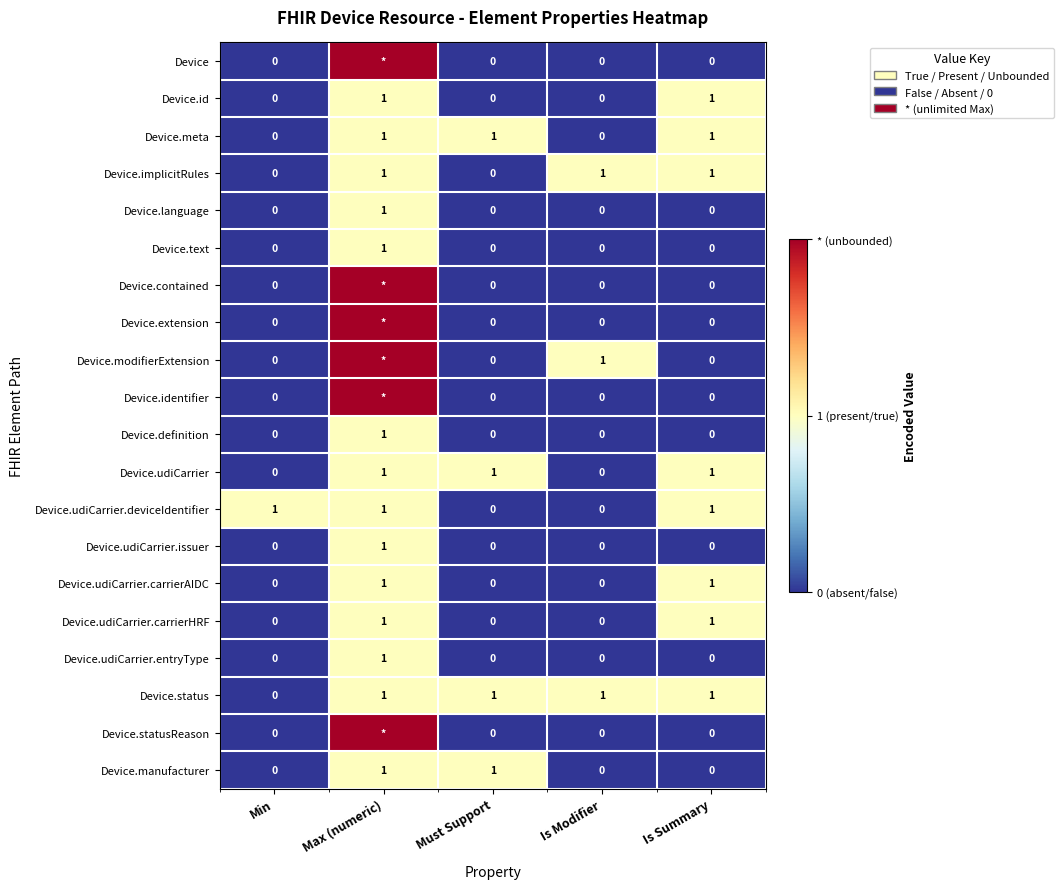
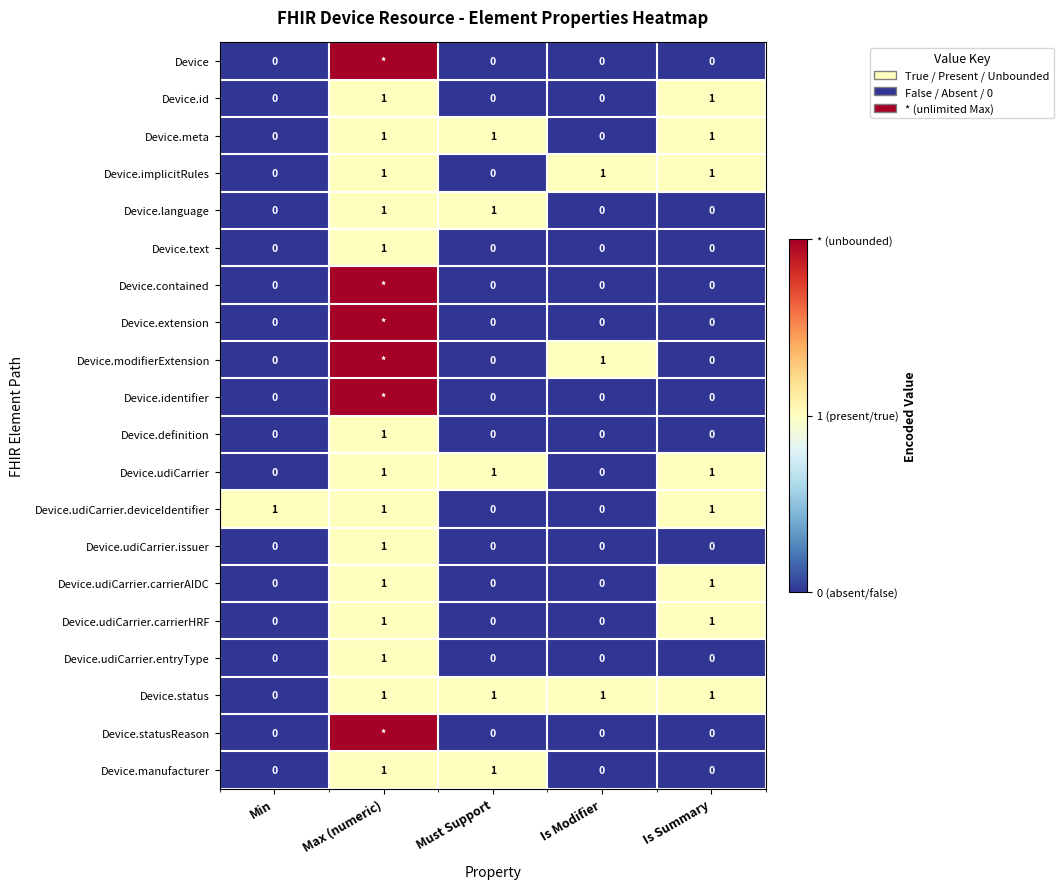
  {
    "Device": {
      "Min": 0,
      "Must Support": 0,
      "Is Modifier": 0,
      "Is Summary": 0
    },
    "Device.id": {
      "Min": 0,
      "Max (numeric)": 1,
      "Must Support": 0,
      "Is Modifier": 0,
      "Is Summary": 1
    },
    "Device.meta": {
      "Min": 0,
      "Max (numeric)": 1,
      "Must Support": 1,
      "Is Modifier": 0,
      "Is Summary": 1
    },
    "Device.implicitRules": {
      "Min": 0,
      "Max (numeric)": 1,
      "Must Support": 0,
      "Is Modifier": 1,
      "Is Summary": 1
    },
    "Device.language": {
      "Min": 0,
      "Max (numeric)": 1,
-     "Must Support": 0,
+     "Must Support": 1,
      "Is Modifier": 0,
      "Is Summary": 0
    },
    "Device.text": {
      "Min": 0,
      "Max (numeric)": 1,
      "Must Support": 0,
      "Is Modifier": 0,
      "Is Summary": 0
    },
    "Device.contained": {
      "Min": 0,
      "Must Support": 0,
      "Is Modifier": 0,
      "Is Summary": 0
    },
    "Device.extension": {
      "Min": 0,
      "Must Support": 0,
      "Is Modifier": 0,
      "Is Summary": 0
    },
    "Device.modifierExtension": {
      "Min": 0,
      "Must Support": 0,
      "Is Modifier": 1,
      "Is Summary": 0
    },
    "Device.identifier": {
      "Min": 0,
      "Must Support": 0,
      "Is Modifier": 0,
      "Is Summary": 0
    },
    "Device.definition": {
      "Min": 0,
      "Max (numeric)": 1,
      "Must Support": 0,
      "Is Modifier": 0,
      "Is Summary": 0
    },
    "Device.udiCarrier": {
      "Min": 0,
      "Max (numeric)": 1,
      "Must Support": 1,
      "Is Modifier": 0,
      "Is Summary": 1
    },
    "Device.udiCarrier.deviceIdentifier": {
      "Min": 1,
      "Max (numeric)": 1,
      "Must Support": 0,
      "Is Modifier": 0,
      "Is Summary": 1
    },
    "Device.udiCarrier.issuer": {
      "Min": 0,
      "Max (numeric)": 1,
      "Must Support": 0,
      "Is Modifier": 0,
      "Is Summary": 0
    },
    "Device.udiCarrier.carrierAIDC": {
      "Min": 0,
      "Max (numeric)": 1,
      "Must Support": 0,
      "Is Modifier": 0,
      "Is Summary": 1
    },
    "Device.udiCarrier.carrierHRF": {
      "Min": 0,
      "Max (numeric)": 1,
      "Must Support": 0,
      "Is Modifier": 0,
      "Is Summary": 1
    },
    "Device.udiCarrier.entryType": {
      "Min": 0,
      "Max (numeric)": 1,
      "Must Support": 0,
      "Is Modifier": 0,
      "Is Summary": 0
    },
    "Device.status": {
      "Min": 0,
      "Max (numeric)": 1,
      "Must Support": 1,
      "Is Modifier": 1,
      "Is Summary": 1
    },
    "Device.statusReason": {
      "Min": 0,
      "Must Support": 0,
      "Is Modifier": 0,
      "Is Summary": 0
    },
    "Device.manufacturer": {
      "Min": 0,
      "Max (numeric)": 1,
      "Must Support": 1,
      "Is Modifier": 0,
      "Is Summary": 0
    }
  }
